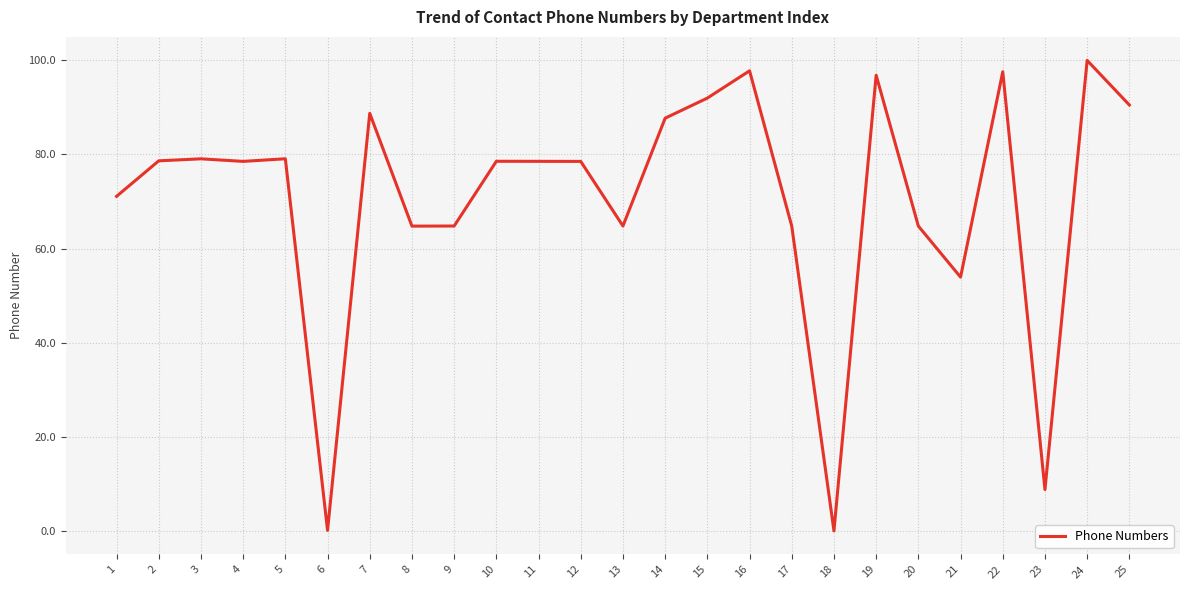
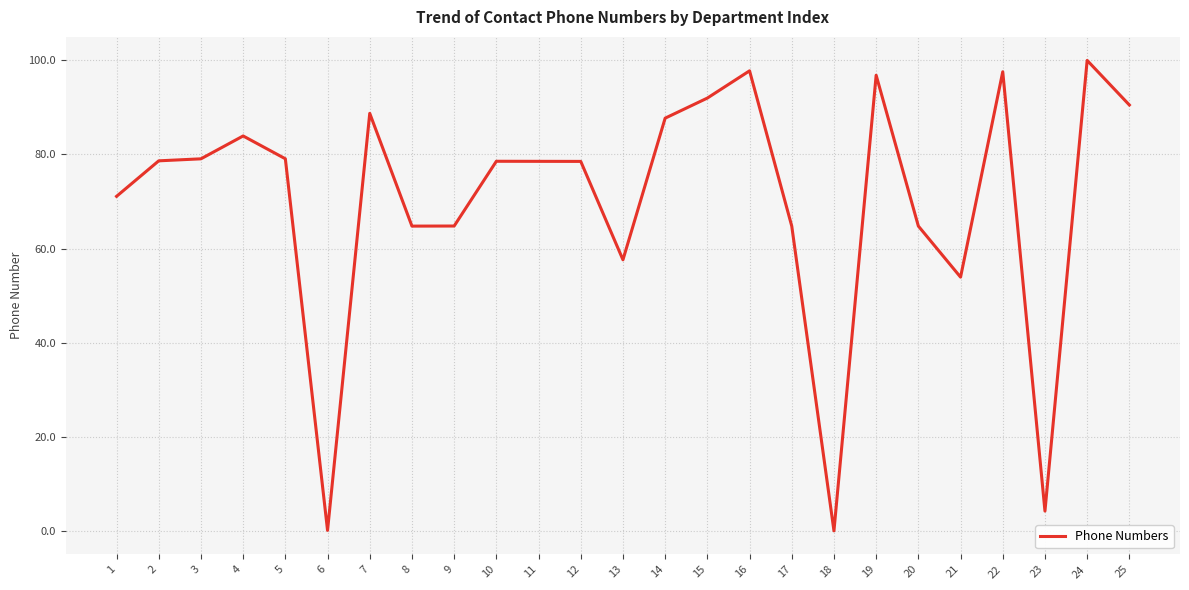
  {
    "1": 71,
    "2": 79,
    "3": 79,
-   "4": 79,
+   "4": 84,
    "5": 79,
    "6": 0,
    "7": 89,
    "8": 65,
    "9": 65,
    "10": 79,
    "11": 79,
    "12": 79,
-   "13": 65,
+   "13": 58,
    "14": 88,
    "15": 92,
    "16": 98,
    "17": 65,
    "18": 0,
    "19": 97,
    "20": 65,
    "21": 54,
    "22": 98,
-   "23": 9,
+   "23": 4,
    "24": 100,
    "25": 91
  }
